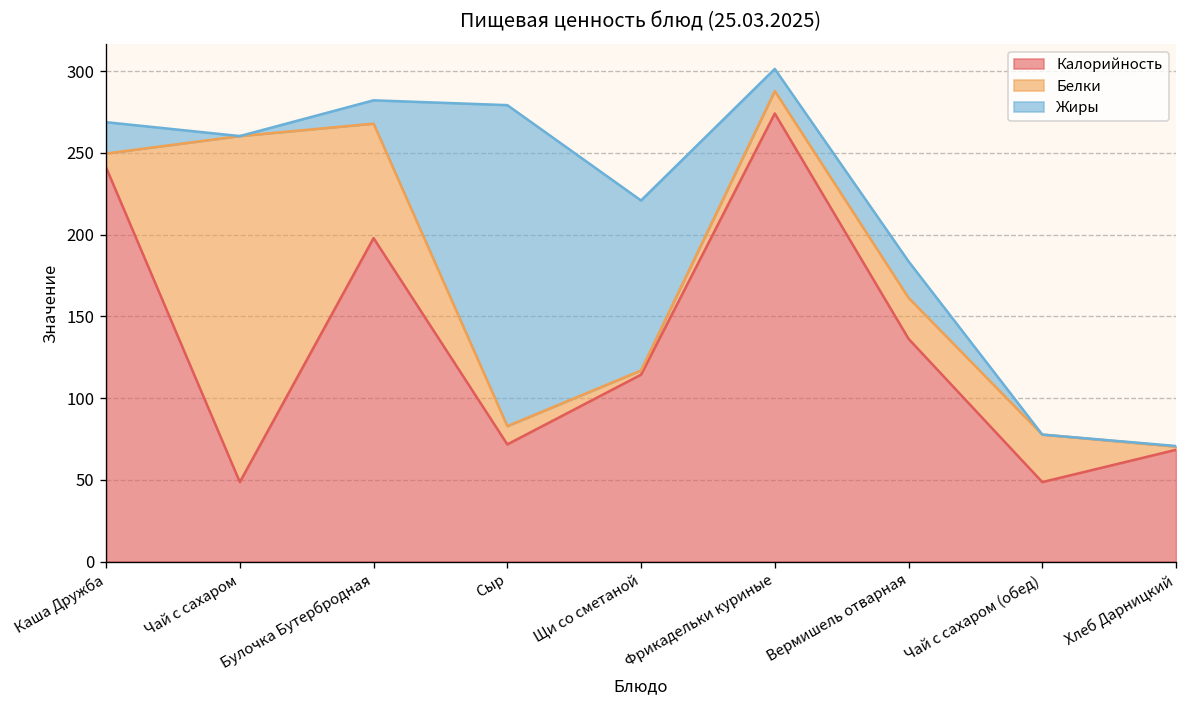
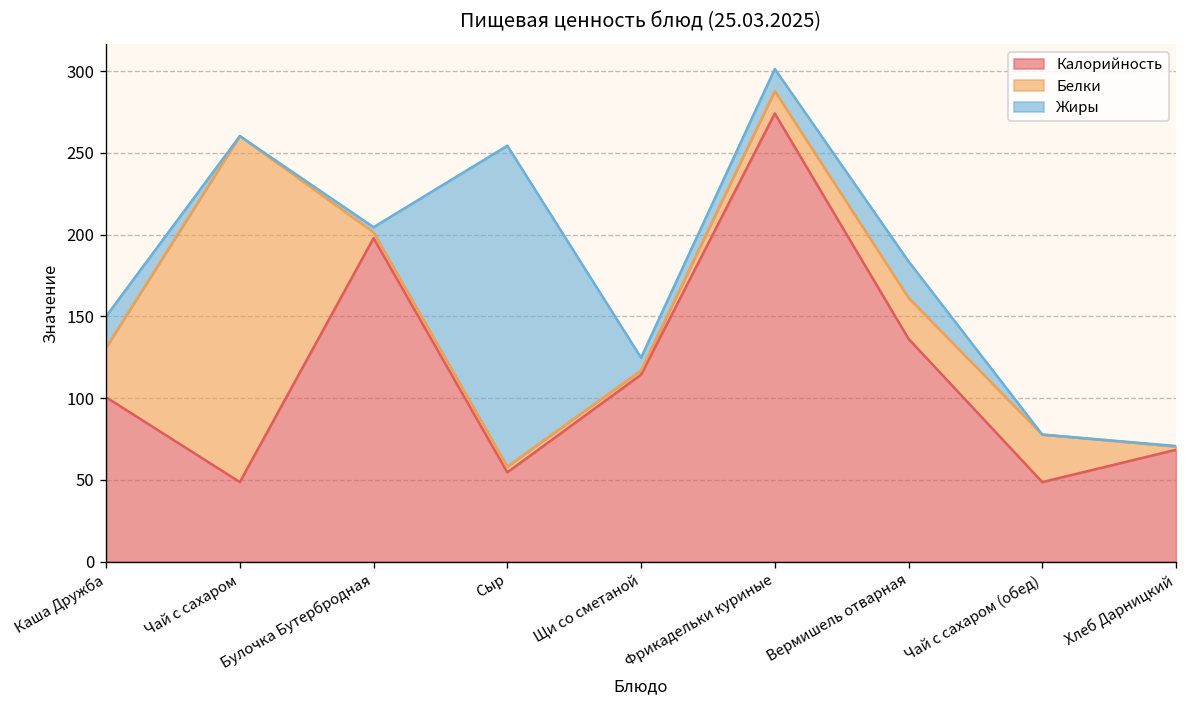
  {
    "Калорийность": {
-     "Каша Дружба": 241,
+     "Каша Дружба": 101,
      "Чай с сахаром": 49,
      "Булочка Бутербродная": 198,
-     "Сыр": 72,
+     "Сыр": 55,
      "Щи со сметаной": 114,
      "Фрикадельки куриные": 274,
      "Вермишель отварная": 136,
      "Чай с сахаром (обед)": 49,
      "Хлеб Дарницкий": 68
    },
    "Белки": {
-     "Каша Дружба": 9,
-     "Булочка Бутербродная": 70,
-     "Сыр": 11,
+     "Каша Дружба": 30,
+     "Булочка Бутербродная": 4,
+     "Сыр": 3,
      "Щи со сметаной": 3,
      "Фрикадельки куриные": 14,
      "Вермишель отварная": 25
    },
    "Жиры": {
      "Каша Дружба": 19,
-     "Булочка Бутербродная": 14,
+     "Булочка Бутербродная": 3,
      "Сыр": 196,
-     "Щи со сметаной": 104,
+     "Щи со сметаной": 8,
      "Фрикадельки куриные": 14,
      "Вермишель отварная": 22
    }
  }
